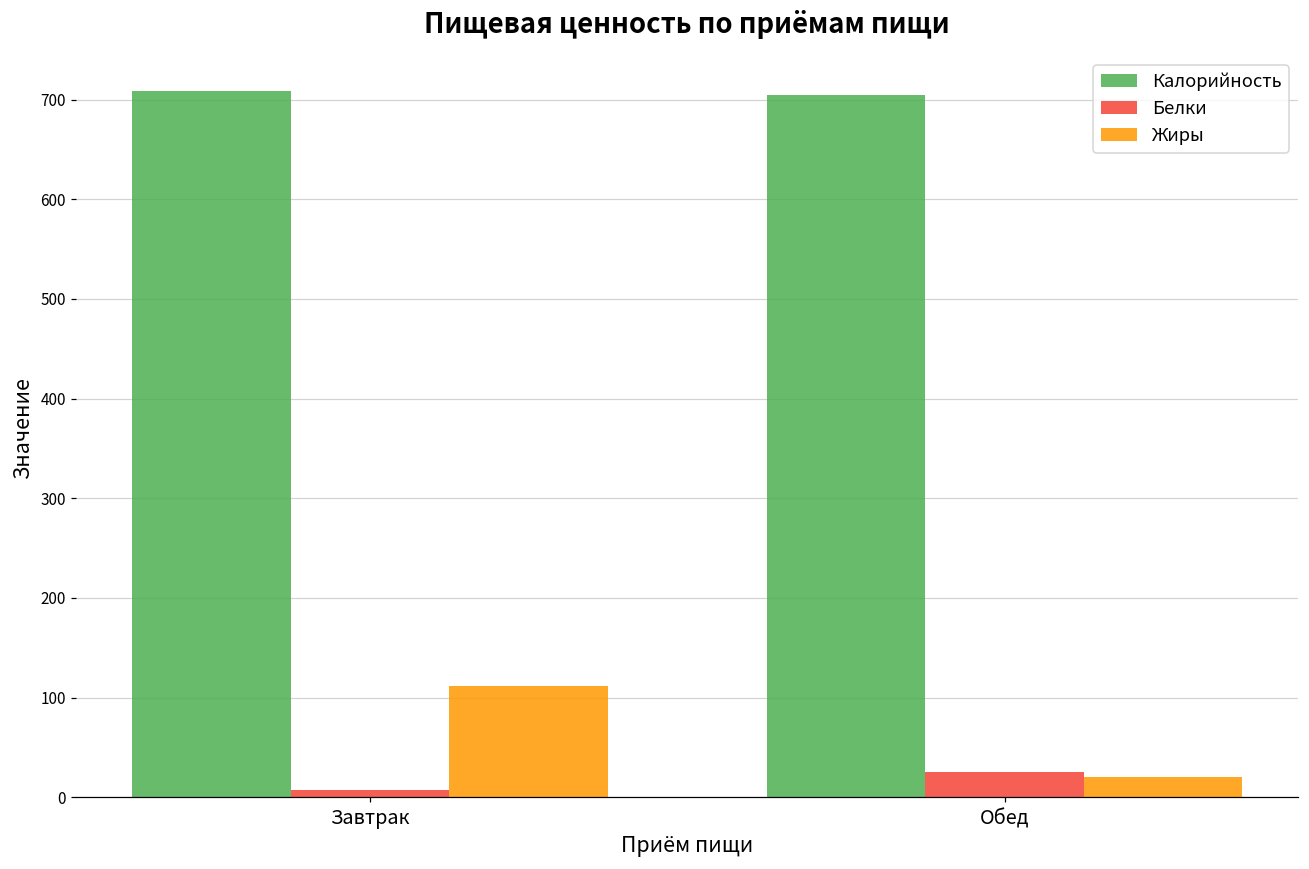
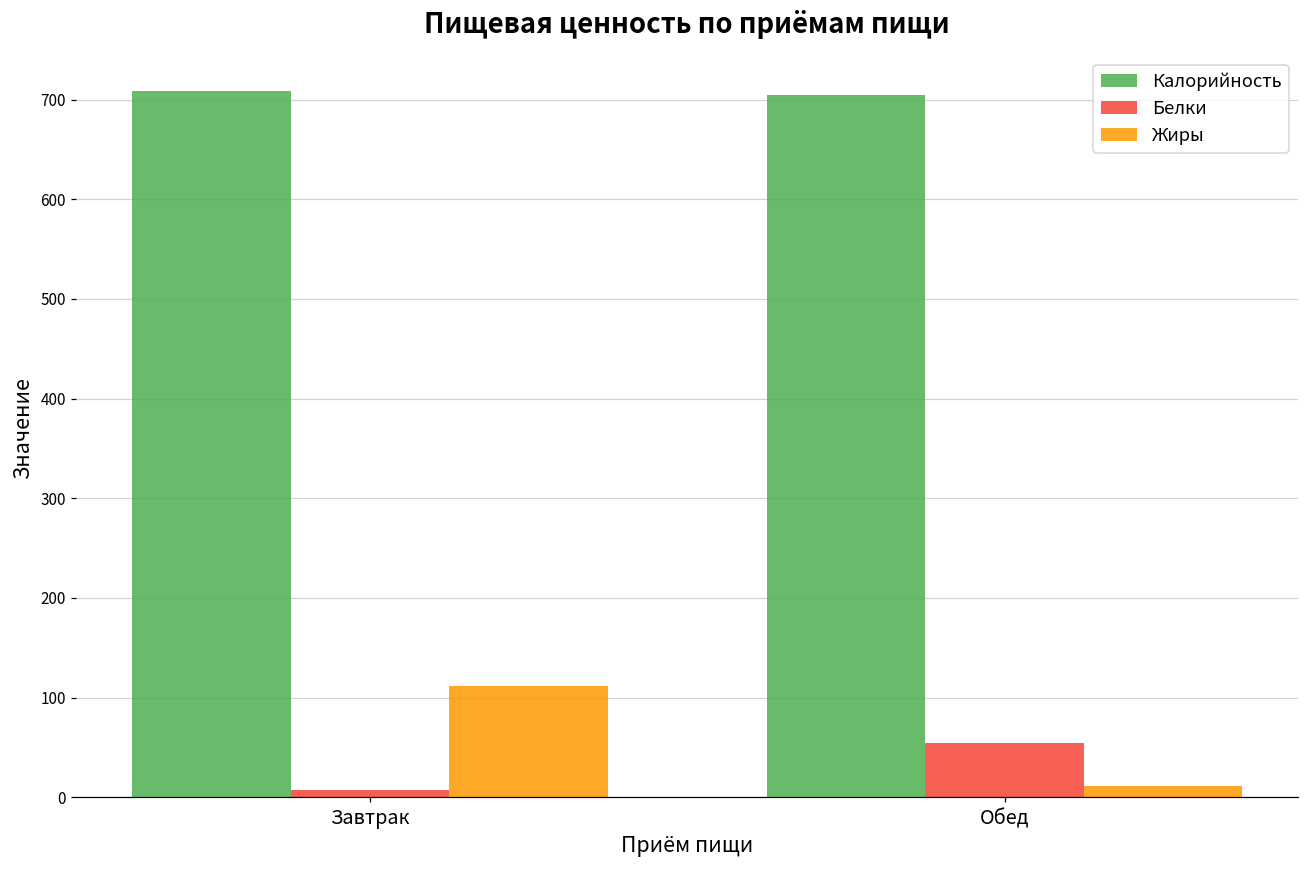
  {
    "Калорийность": {
      "Завтрак": 710,
      "Обед": 700
    },
    "Белки": {
      "Завтрак": 10,
-     "Обед": 30
+     "Обед": 50
    },
    "Жиры": {
      "Завтрак": 110,
-     "Обед": 20
+     "Обед": 10
    }
  }
